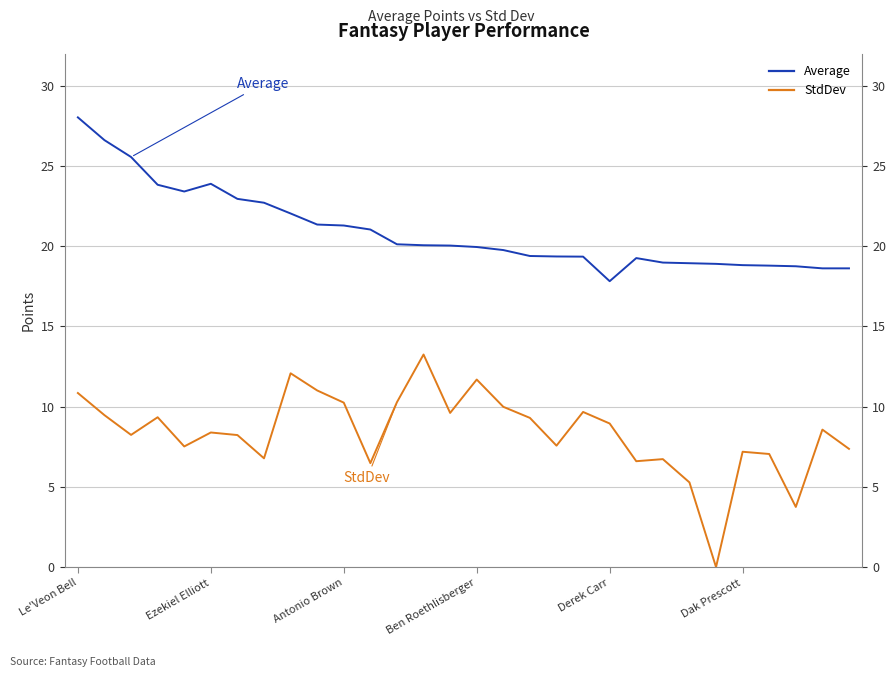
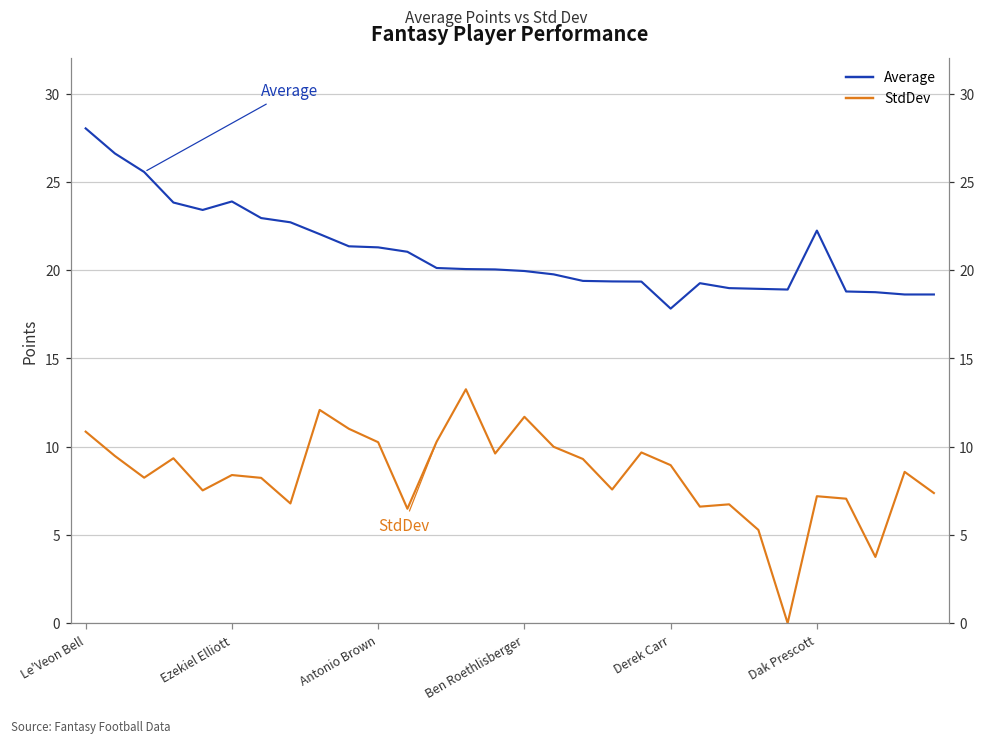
  {
    "Average": {
      "Le'Veon Bell": 28.0,
      "Ezekiel Elliott": 23.9,
      "Antonio Brown": 21.3,
      "Ben Roethlisberger": 20.0,
      "Derek Carr": 17.8,
-     "Dak Prescott": 18.8
+     "Dak Prescott": 22.2
    },
    "StdDev": {
      "Le'Veon Bell": 10.9,
      "Ezekiel Elliott": 8.4,
      "Antonio Brown": 10.3,
      "Ben Roethlisberger": 11.7,
      "Derek Carr": 9.0,
      "Dak Prescott": 7.2
    }
  }
